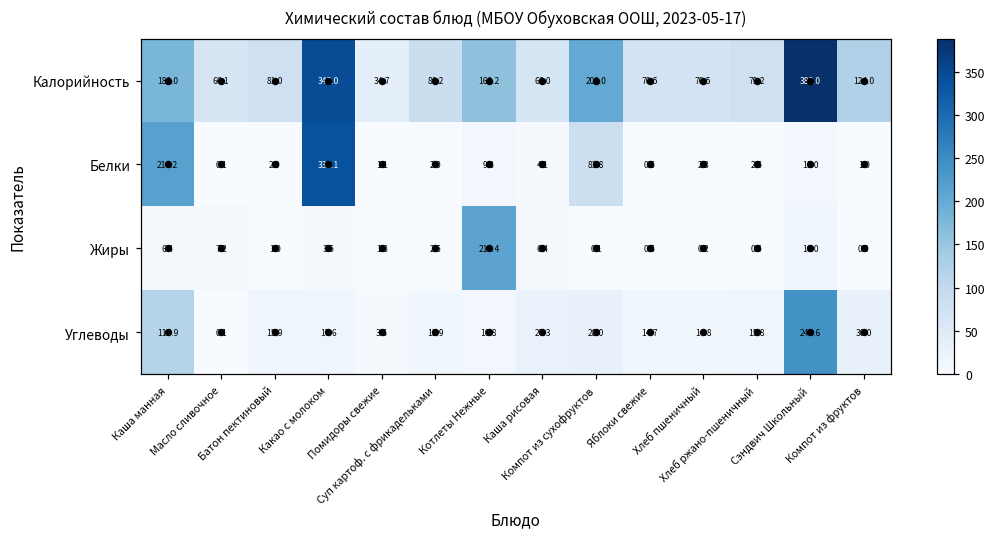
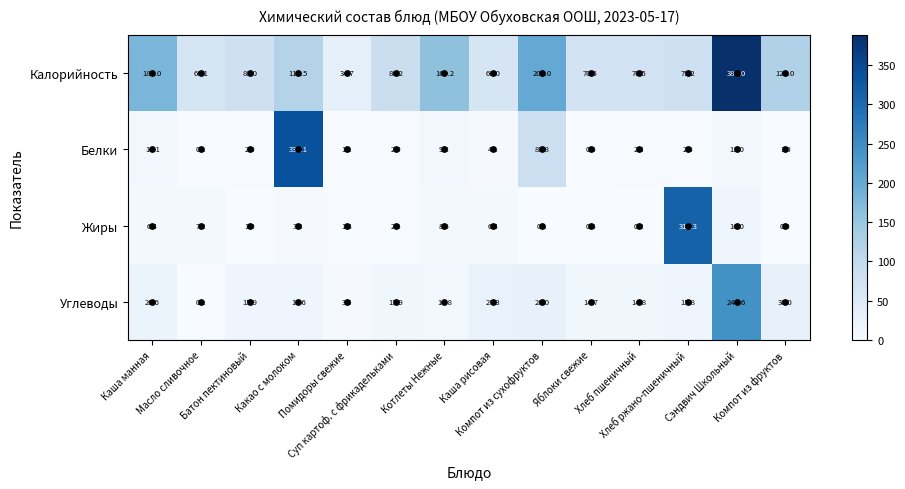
  {
    "Калорийность": {
-     "Какао с молоком": 345.0
+     "Какао с молоком": 118.5
    },
    "Белки": {
-     "Каша манная": 216.2
+     "Каша манная": 10.1
    },
    "Жиры": {
-     "Котлеты Нежные": 211.4,
-     "Хлеб ржано-пшеничный": 0.5
+     "Котлеты Нежные": 8.6,
+     "Хлеб ржано-пшеничный": 312.3
    },
    "Углеводы": {
-     "Каша манная": 115.9
+     "Каша манная": 20.6
    }
  }
